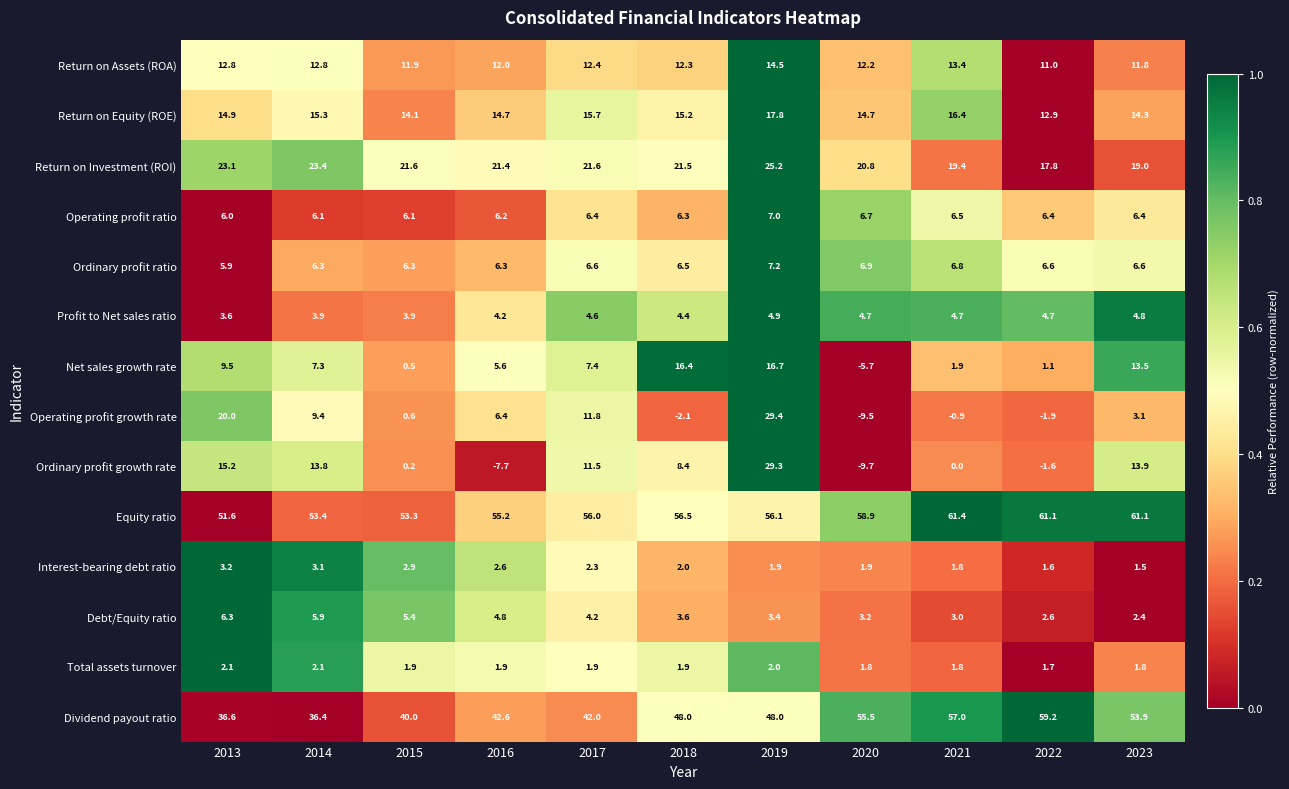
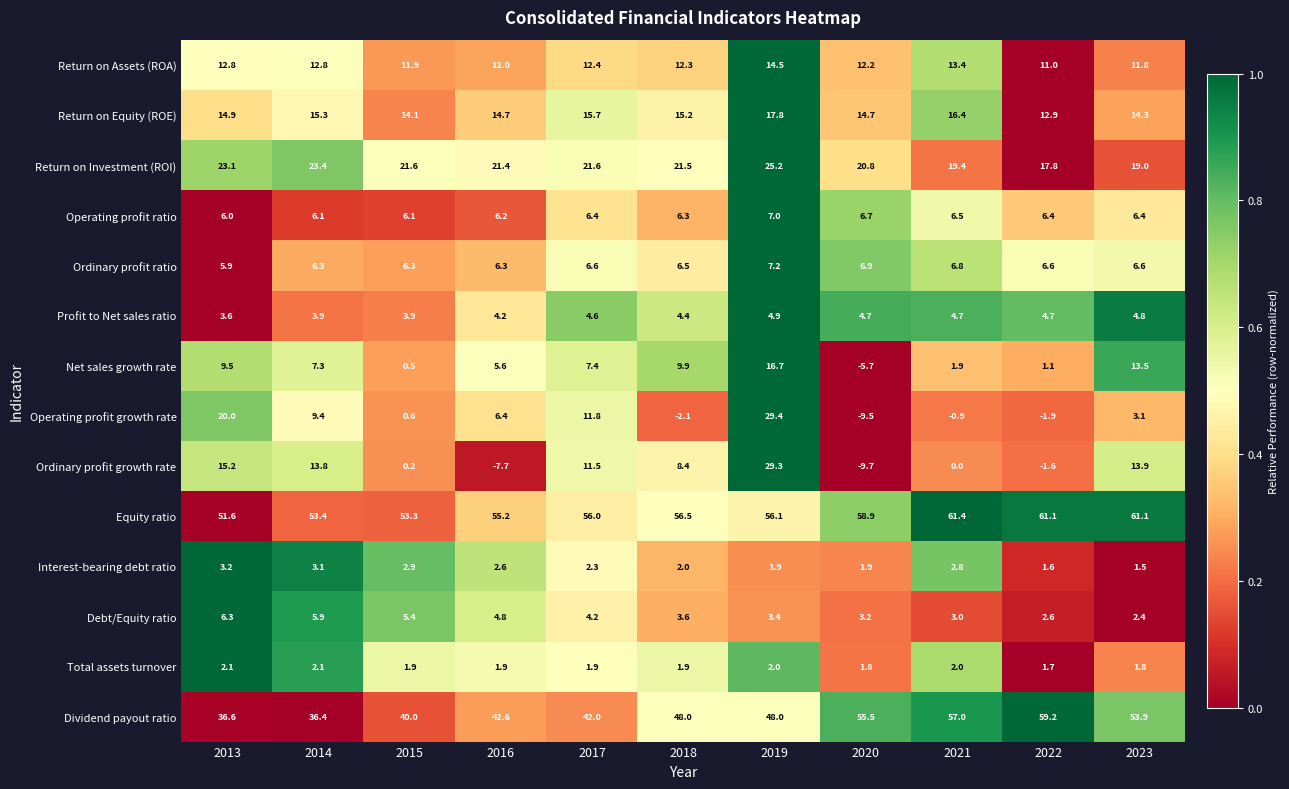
  {
    "Return on Assets (ROA)": {
      "2013": 12.8,
      "2014": 12.8,
      "2015": 11.9,
      "2016": 12.0,
      "2017": 12.4,
      "2018": 12.3,
      "2019": 14.5,
      "2020": 12.2,
      "2021": 13.4,
      "2022": 11.0,
      "2023": 11.8
    },
    "Return on Equity (ROE)": {
      "2013": 14.9,
      "2014": 15.3,
      "2015": 14.1,
      "2016": 14.7,
      "2017": 15.7,
      "2018": 15.2,
      "2019": 17.8,
      "2020": 14.7,
      "2021": 16.4,
      "2022": 12.9,
      "2023": 14.3
    },
    "Return on Investment (ROI)": {
      "2013": 23.1,
      "2014": 23.4,
      "2015": 21.6,
      "2016": 21.4,
      "2017": 21.6,
      "2018": 21.5,
      "2019": 25.2,
      "2020": 20.8,
      "2021": 19.4,
      "2022": 17.8,
      "2023": 19.0
    },
    "Operating profit ratio": {
      "2013": 6.0,
      "2014": 6.1,
      "2015": 6.1,
      "2016": 6.2,
      "2017": 6.4,
      "2018": 6.3,
      "2019": 7.0,
      "2020": 6.7,
      "2021": 6.5,
      "2022": 6.4,
      "2023": 6.4
    },
    "Ordinary profit ratio": {
      "2013": 5.9,
      "2014": 6.3,
      "2015": 6.3,
      "2016": 6.3,
      "2017": 6.6,
      "2018": 6.5,
      "2019": 7.2,
      "2020": 6.9,
      "2021": 6.8,
      "2022": 6.6,
      "2023": 6.6
    },
    "Profit to Net sales ratio": {
      "2013": 3.6,
      "2014": 3.9,
      "2015": 3.9,
      "2016": 4.2,
      "2017": 4.6,
      "2018": 4.4,
      "2019": 4.9,
      "2020": 4.7,
      "2021": 4.7,
      "2022": 4.7,
      "2023": 4.8
    },
    "Net sales growth rate": {
      "2013": 9.5,
      "2014": 7.3,
      "2015": 0.5,
      "2016": 5.6,
      "2017": 7.4,
-     "2018": 16.4,
+     "2018": 9.9,
      "2019": 16.7,
      "2020": -5.7,
      "2021": 1.9,
      "2022": 1.1,
      "2023": 13.5
    },
    "Operating profit growth rate": {
      "2013": 20.0,
      "2014": 9.4,
      "2015": 0.6,
      "2016": 6.4,
      "2017": 11.8,
      "2018": -2.1,
      "2019": 29.4,
      "2020": -9.5,
      "2021": -0.9,
      "2022": -1.9,
      "2023": 3.1
    },
    "Ordinary profit growth rate": {
      "2013": 15.2,
      "2014": 13.8,
      "2015": 0.2,
      "2016": -7.7,
      "2017": 11.5,
      "2018": 8.4,
      "2019": 29.3,
      "2020": -9.7,
      "2021": 0.0,
      "2022": -1.6,
      "2023": 13.9
    },
    "Equity ratio": {
      "2013": 51.6,
      "2014": 53.4,
      "2015": 53.3,
      "2016": 55.2,
      "2017": 56.0,
      "2018": 56.5,
      "2019": 56.1,
      "2020": 58.9,
      "2021": 61.4,
      "2022": 61.1,
      "2023": 61.1
    },
    "Interest-bearing debt ratio": {
      "2013": 3.2,
      "2014": 3.1,
      "2015": 2.9,
      "2016": 2.6,
      "2017": 2.3,
      "2018": 2.0,
      "2019": 1.9,
      "2020": 1.9,
-     "2021": 1.8,
+     "2021": 2.8,
      "2022": 1.6,
      "2023": 1.5
    },
    "Debt/Equity ratio": {
      "2013": 6.3,
      "2014": 5.9,
      "2015": 5.4,
      "2016": 4.8,
      "2017": 4.2,
      "2018": 3.6,
      "2019": 3.4,
      "2020": 3.2,
      "2021": 3.0,
      "2022": 2.6,
      "2023": 2.4
    },
    "Total assets turnover": {
      "2013": 2.1,
      "2014": 2.1,
      "2015": 1.9,
      "2016": 1.9,
      "2017": 1.9,
      "2018": 1.9,
      "2019": 2.0,
      "2020": 1.8,
-     "2021": 1.8,
+     "2021": 2.0,
      "2022": 1.7,
      "2023": 1.8
    },
    "Dividend payout ratio": {
      "2013": 36.6,
      "2014": 36.4,
      "2015": 40.0,
      "2016": 42.6,
      "2017": 42.0,
      "2018": 48.0,
      "2019": 48.0,
      "2020": 55.5,
      "2021": 57.0,
      "2022": 59.2,
      "2023": 53.9
    }
  }
